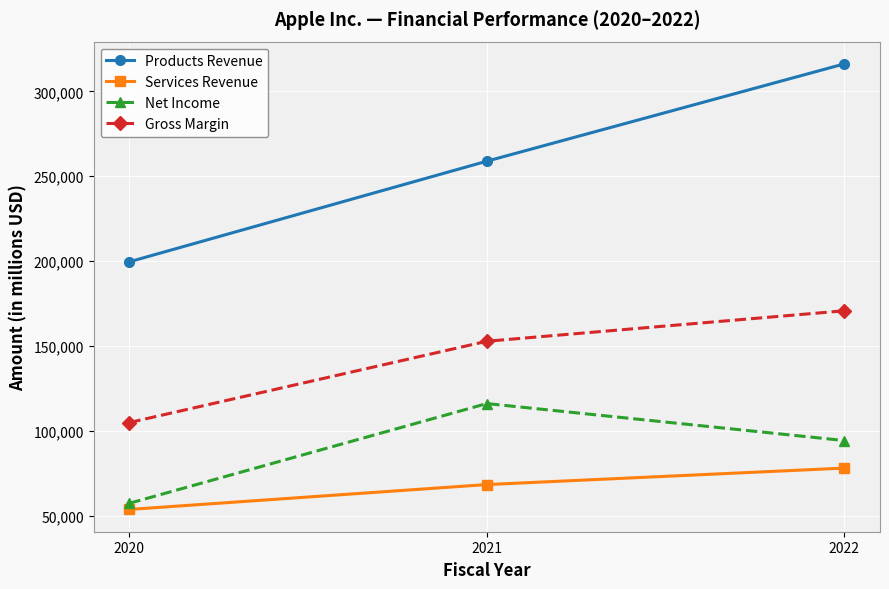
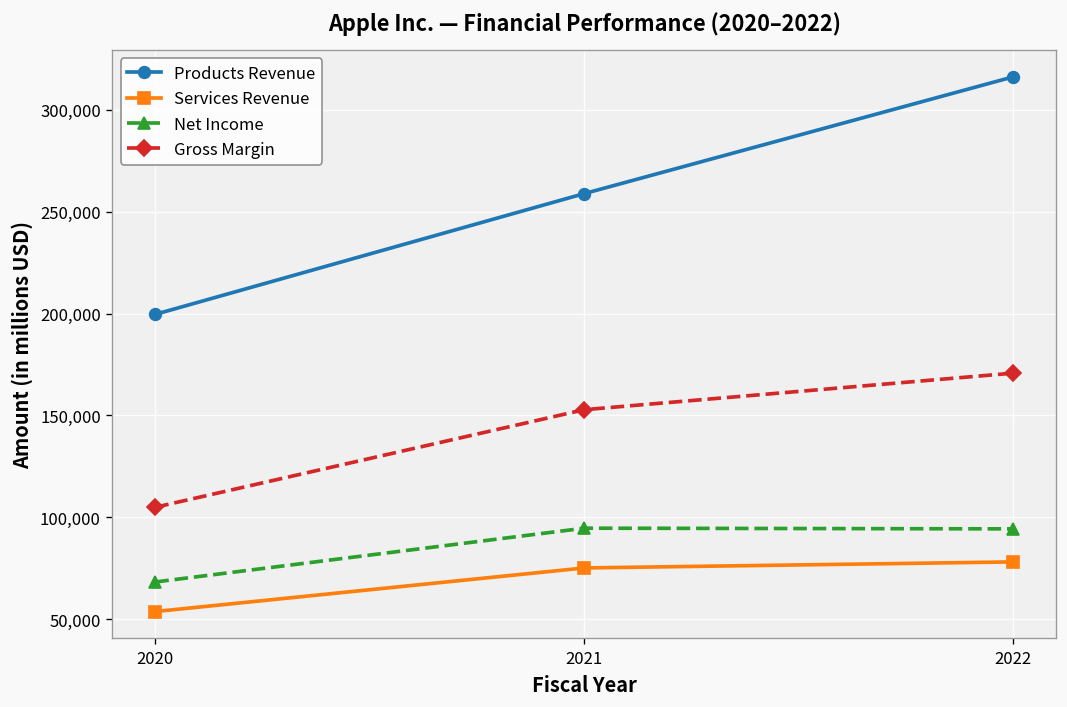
  {
    "Products Revenue": {
      "2020": "200,000",
      "2021": "259,000",
      "2022": "316,000"
    },
    "Services Revenue": {
      "2020": "54,000",
-     "2021": "68,000",
+     "2021": "75,000",
      "2022": "78,000"
    },
    "Net Income": {
-     "2020": "57,000",
-     "2021": "116,000",
+     "2020": "68,000",
+     "2021": "95,000",
      "2022": "94,000"
    },
    "Gross Margin": {
      "2020": "105,000",
      "2021": "153,000",
      "2022": "171,000"
    }
  }
